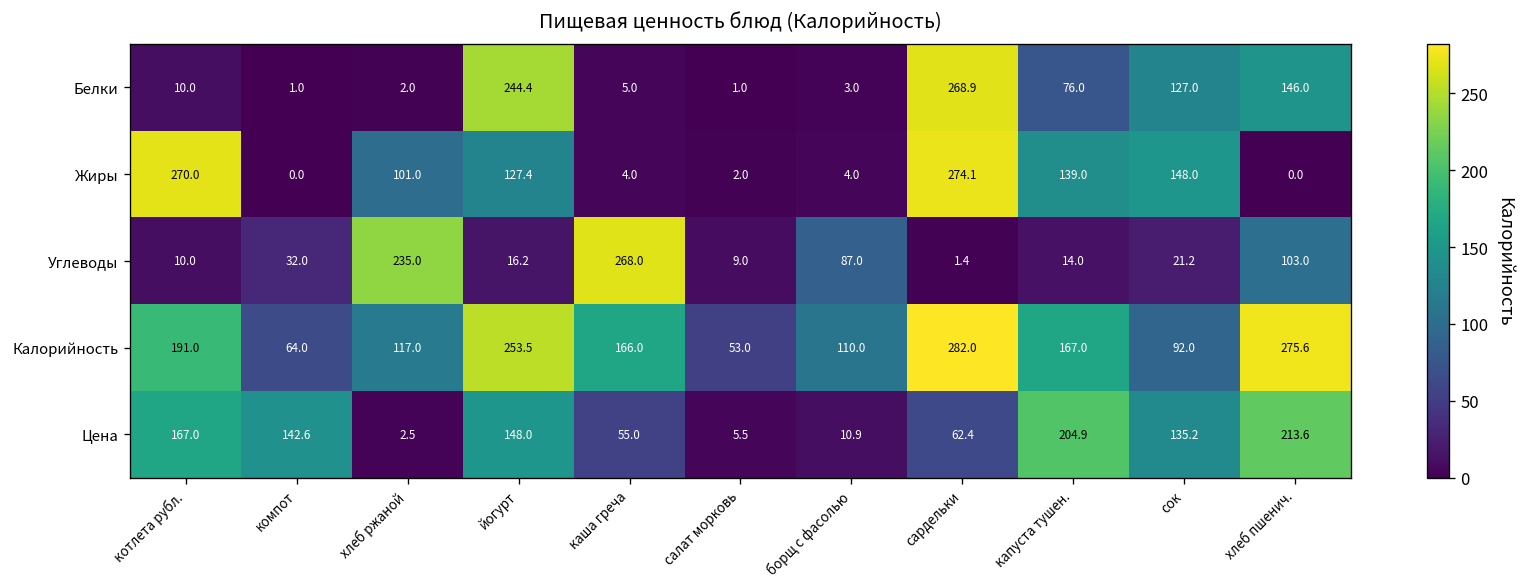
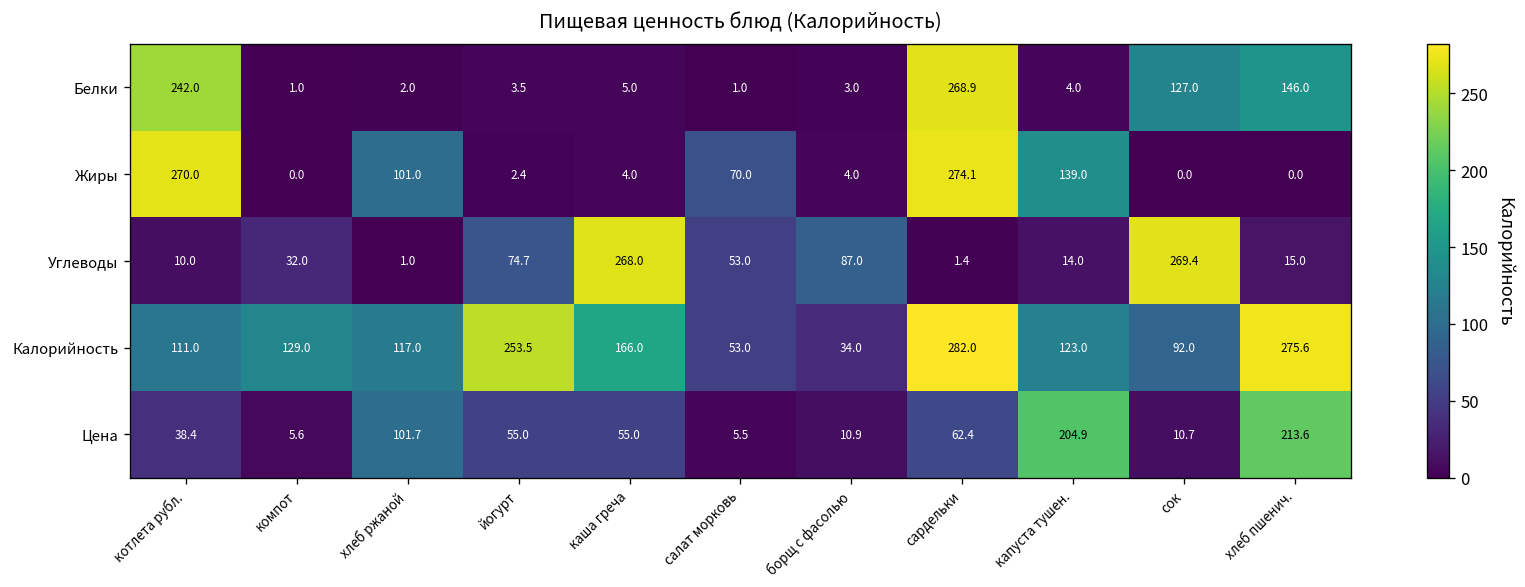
  {
    "Белки": {
-     "котлета рубл.": 10.0,
+     "котлета рубл.": 242.0,
      "компот": 1.0,
      "хлеб ржаной": 2.0,
-     "йогурт": 244.4,
+     "йогурт": 3.5,
      "каша греча": 5.0,
      "салат морковь": 1.0,
      "борщ с фасолью": 3.0,
      "сардельки": 268.9,
-     "капуста тушен.": 76.0,
+     "капуста тушен.": 4.0,
      "сок": 127.0,
      "хлеб пшенич.": 146.0
    },
    "Жиры": {
      "котлета рубл.": 270.0,
      "компот": 0.0,
      "хлеб ржаной": 101.0,
-     "йогурт": 127.4,
+     "йогурт": 2.4,
      "каша греча": 4.0,
-     "салат морковь": 2.0,
+     "салат морковь": 70.0,
      "борщ с фасолью": 4.0,
      "сардельки": 274.1,
      "капуста тушен.": 139.0,
-     "сок": 148.0,
+     "сок": 0.0,
      "хлеб пшенич.": 0.0
    },
    "Углеводы": {
      "котлета рубл.": 10.0,
      "компот": 32.0,
-     "хлеб ржаной": 235.0,
-     "йогурт": 16.2,
+     "хлеб ржаной": 1.0,
+     "йогурт": 74.7,
      "каша греча": 268.0,
-     "салат морковь": 9.0,
+     "салат морковь": 53.0,
      "борщ с фасолью": 87.0,
      "сардельки": 1.4,
      "капуста тушен.": 14.0,
-     "сок": 21.2,
-     "хлеб пшенич.": 103.0
+     "сок": 269.4,
+     "хлеб пшенич.": 15.0
    },
    "Калорийность": {
-     "котлета рубл.": 191.0,
-     "компот": 64.0,
+     "котлета рубл.": 111.0,
+     "компот": 129.0,
      "хлеб ржаной": 117.0,
      "йогурт": 253.5,
      "каша греча": 166.0,
      "салат морковь": 53.0,
-     "борщ с фасолью": 110.0,
+     "борщ с фасолью": 34.0,
      "сардельки": 282.0,
-     "капуста тушен.": 167.0,
+     "капуста тушен.": 123.0,
      "сок": 92.0,
      "хлеб пшенич.": 275.6
    },
    "Цена": {
-     "котлета рубл.": 167.0,
-     "компот": 142.6,
-     "хлеб ржаной": 2.5,
-     "йогурт": 148.0,
+     "котлета рубл.": 38.4,
+     "компот": 5.6,
+     "хлеб ржаной": 101.7,
+     "йогурт": 55.0,
      "каша греча": 55.0,
      "салат морковь": 5.5,
      "борщ с фасолью": 10.9,
      "сардельки": 62.4,
      "капуста тушен.": 204.9,
-     "сок": 135.2,
+     "сок": 10.7,
      "хлеб пшенич.": 213.6
    }
  }
